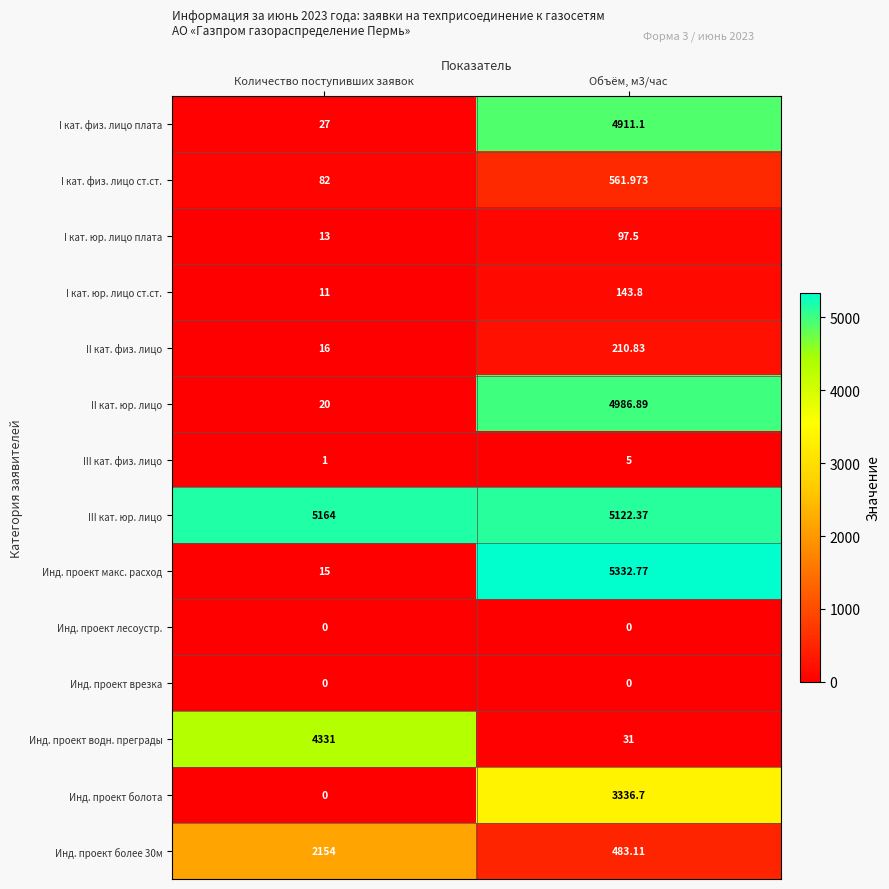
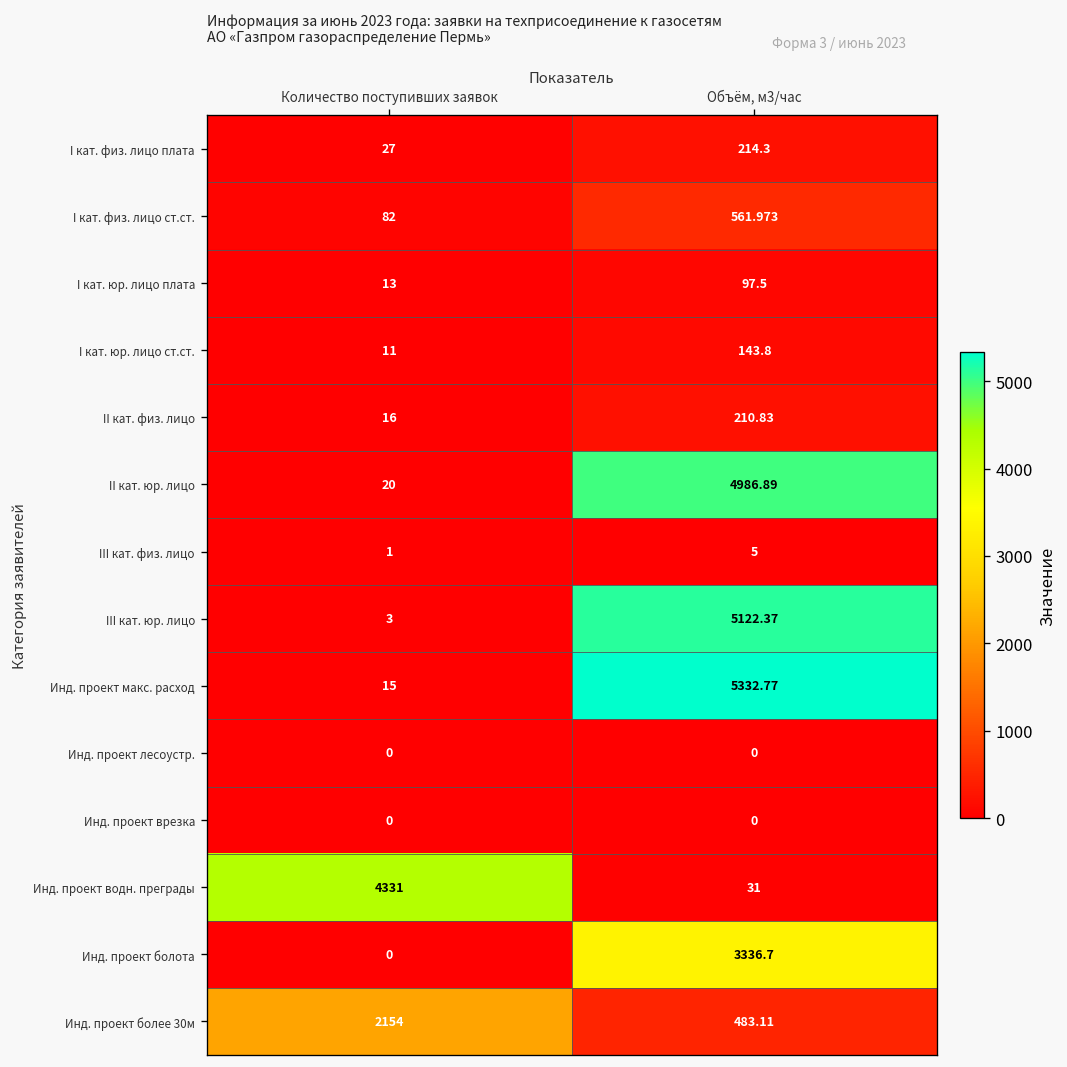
  {
    "I кат. физ. лицо плата": {
      "Количество поступивших заявок": 27,
-     "Объём, м3/час": 4911.1
+     "Объём, м3/час": 214.3
    },
    "I кат. физ. лицо ст.ст.": {
      "Количество поступивших заявок": 82,
      "Объём, м3/час": 561.973
    },
    "I кат. юр. лицо плата": {
      "Количество поступивших заявок": 13,
      "Объём, м3/час": 97.5
    },
    "I кат. юр. лицо ст.ст.": {
      "Количество поступивших заявок": 11,
      "Объём, м3/час": 143.8
    },
    "II кат. физ. лицо": {
      "Количество поступивших заявок": 16,
      "Объём, м3/час": 210.83
    },
    "II кат. юр. лицо": {
      "Количество поступивших заявок": 20,
      "Объём, м3/час": 4986.89
    },
    "III кат. физ. лицо": {
      "Количество поступивших заявок": 1,
      "Объём, м3/час": 5
    },
    "III кат. юр. лицо": {
-     "Количество поступивших заявок": 5164,
+     "Количество поступивших заявок": 3,
      "Объём, м3/час": 5122.37
    },
    "Инд. проект макс. расход": {
      "Количество поступивших заявок": 15,
      "Объём, м3/час": 5332.77
    },
    "Инд. проект лесоустр.": {
      "Количество поступивших заявок": 0,
      "Объём, м3/час": 0
    },
    "Инд. проект врезка": {
      "Количество поступивших заявок": 0,
      "Объём, м3/час": 0
    },
    "Инд. проект водн. преграды": {
      "Количество поступивших заявок": 4331,
      "Объём, м3/час": 31
    },
    "Инд. проект болота": {
      "Количество поступивших заявок": 0,
      "Объём, м3/час": 3336.7
    },
    "Инд. проект более 30м": {
      "Количество поступивших заявок": 2154,
      "Объём, м3/час": 483.11
    }
  }
